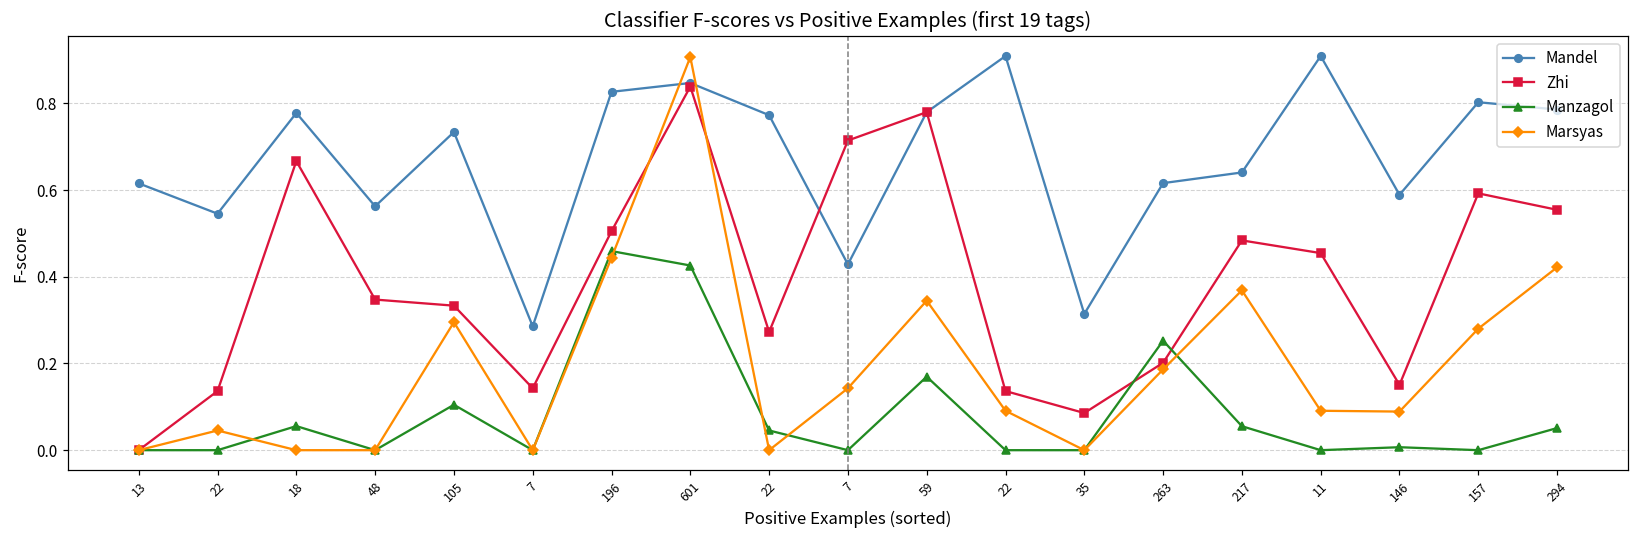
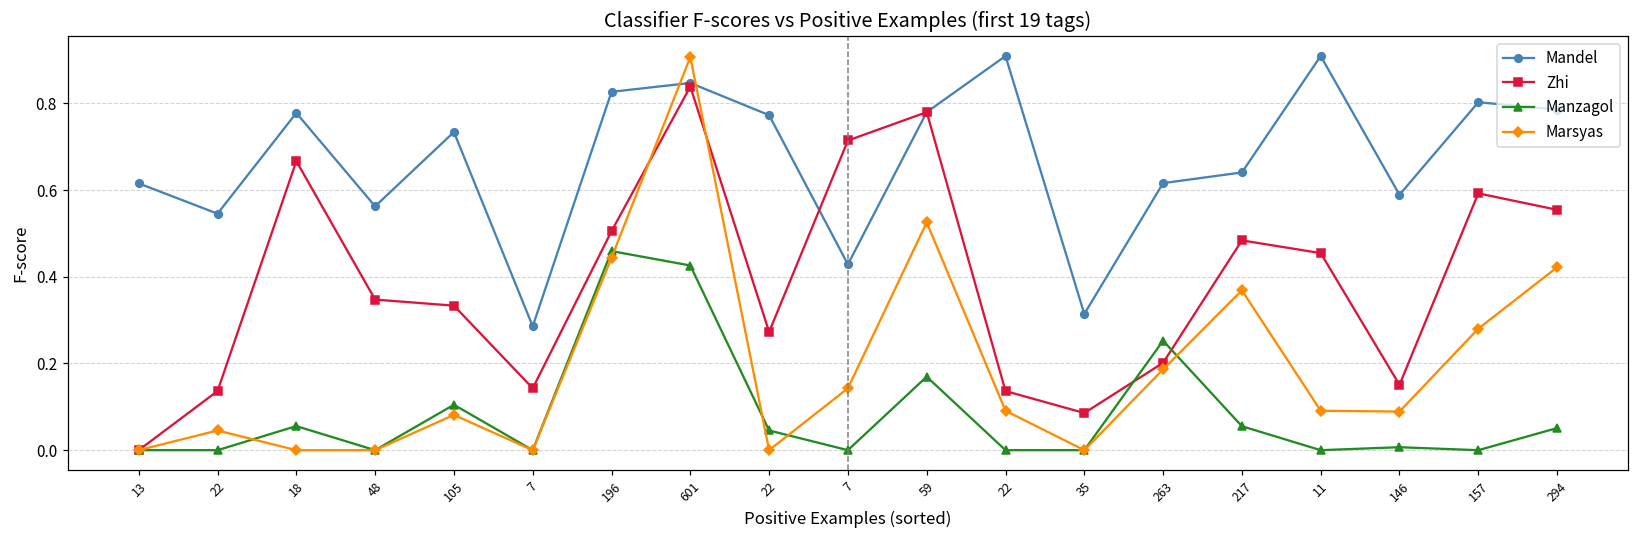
  {
    "Mandel": {
      "13": 0.62,
      "18": 0.78,
      "48": 0.56,
      "105": 0.73,
      "196": 0.83,
      "601": 0.85,
      "35": 0.31,
      "263": 0.62,
      "217": 0.64,
      "11": 0.91,
      "146": 0.59,
      "157": 0.80
    },
    "Zhi": {
      "18": 0.67,
      "48": 0.35,
      "105": 0.33,
      "196": 0.51,
      "601": 0.84,
      "35": 0.09,
      "263": 0.20,
      "217": 0.48,
      "11": 0.45,
      "146": 0.15,
      "157": 0.59,
      "294": 0.55
    },
    "Manzagol": {
      "18": 0.06,
      "105": 0.10,
      "196": 0.46,
      "601": 0.43,
      "59": 0.17,
      "263": 0.25,
      "217": 0.06,
      "11": 0.00,
      "146": 0.01,
      "157": 0.00,
      "294": 0.05
    },
    "Marsyas": {
      "18": 0.00,
-     "105": 0.30,
+     "105": 0.08,
      "196": 0.44,
      "601": 0.91,
-     "59": 0.34,
+     "59": 0.53,
      "263": 0.19,
      "217": 0.37,
      "11": 0.09,
      "146": 0.09,
      "157": 0.28,
      "294": 0.42
    }
  }
